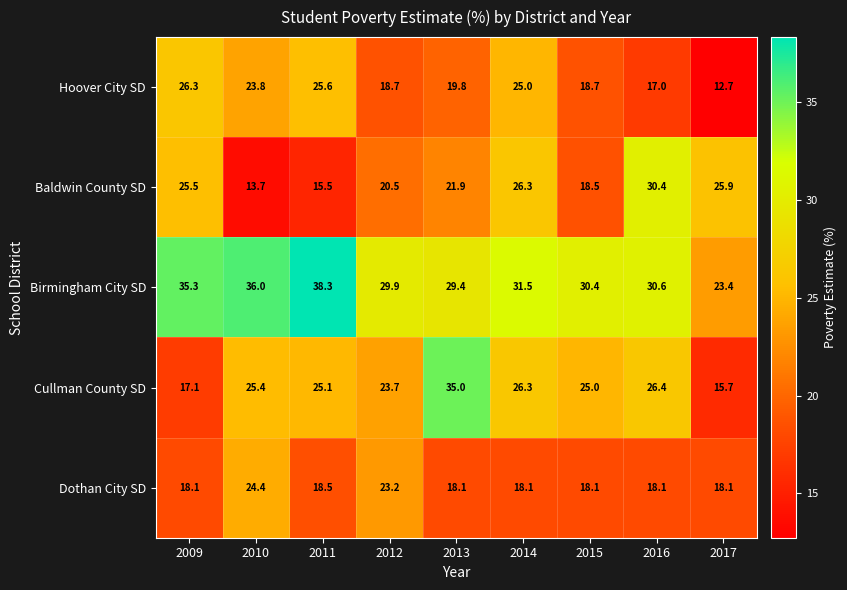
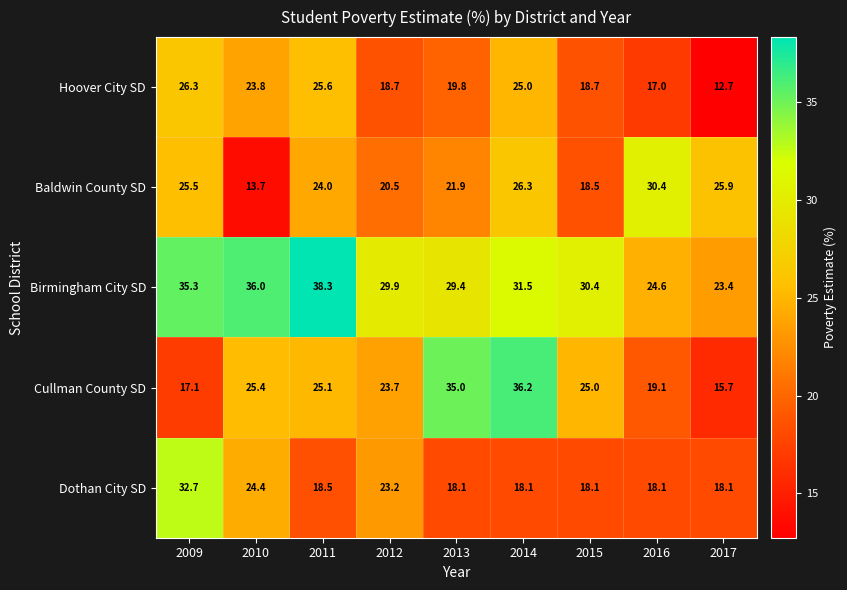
  {
    "Hoover City SD": {
      "2009": 26.3,
      "2010": 23.8,
      "2011": 25.6,
      "2012": 18.7,
      "2013": 19.8,
      "2014": 25.0,
      "2015": 18.7,
      "2016": 17.0,
      "2017": 12.7
    },
    "Baldwin County SD": {
      "2009": 25.5,
      "2010": 13.7,
-     "2011": 15.5,
+     "2011": 24.0,
      "2012": 20.5,
      "2013": 21.9,
      "2014": 26.3,
      "2015": 18.5,
      "2016": 30.4,
      "2017": 25.9
    },
    "Birmingham City SD": {
      "2009": 35.3,
      "2010": 36.0,
      "2011": 38.3,
      "2012": 29.9,
      "2013": 29.4,
      "2014": 31.5,
      "2015": 30.4,
-     "2016": 30.6,
+     "2016": 24.6,
      "2017": 23.4
    },
    "Cullman County SD": {
      "2009": 17.1,
      "2010": 25.4,
      "2011": 25.1,
      "2012": 23.7,
      "2013": 35.0,
-     "2014": 26.3,
+     "2014": 36.2,
      "2015": 25.0,
-     "2016": 26.4,
+     "2016": 19.1,
      "2017": 15.7
    },
    "Dothan City SD": {
-     "2009": 18.1,
+     "2009": 32.7,
      "2010": 24.4,
      "2011": 18.5,
      "2012": 23.2,
      "2013": 18.1,
      "2014": 18.1,
      "2015": 18.1,
      "2016": 18.1,
      "2017": 18.1
    }
  }
